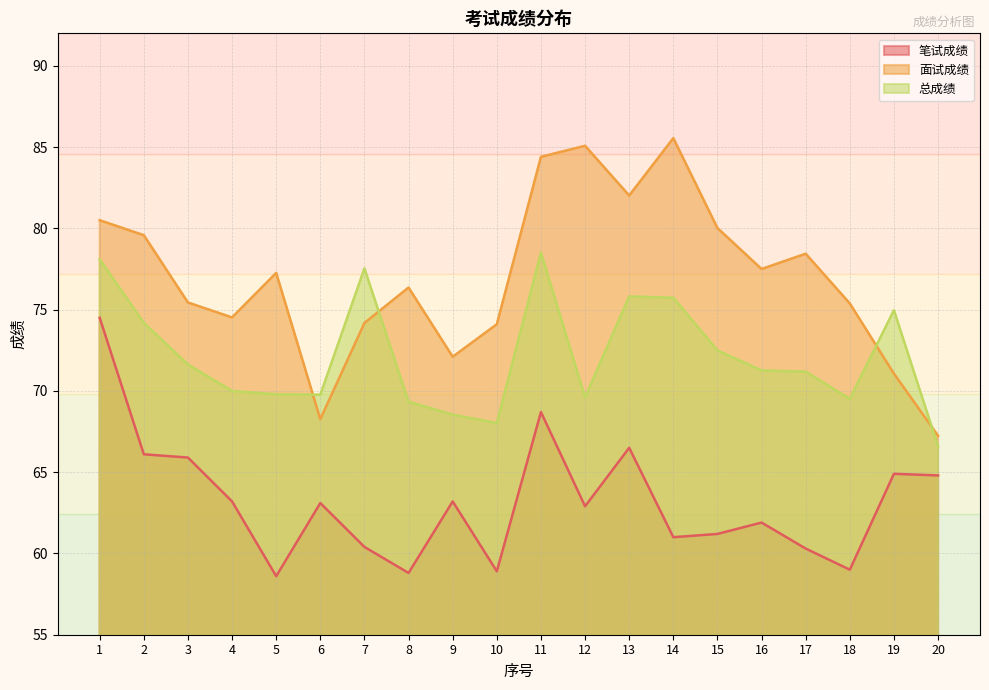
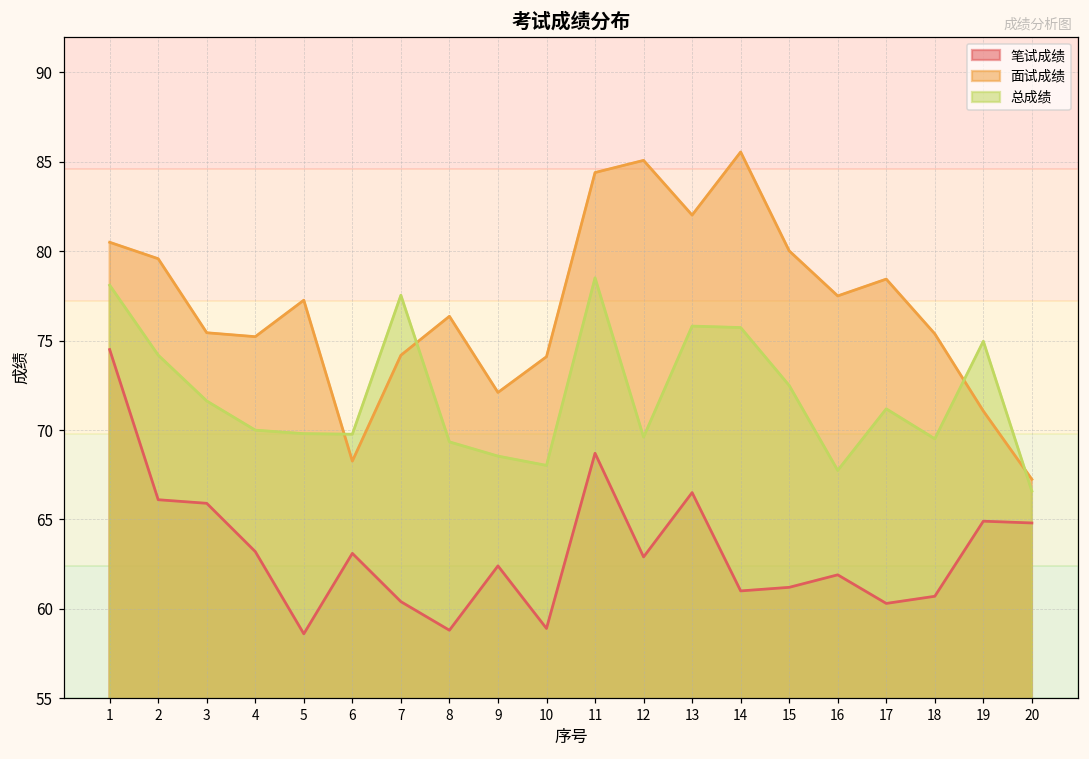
  {
    "笔试成绩": {
      "1": 74.5,
      "2": 66.1,
      "3": 65.9,
      "4": 63.2,
      "5": 58.6,
      "6": 63.1,
      "7": 60.4,
      "8": 58.8,
-     "9": 63.2,
+     "9": 62.4,
      "10": 58.9,
      "11": 68.7,
      "12": 62.9,
      "13": 66.5,
      "14": 61.0,
      "15": 61.2,
      "16": 61.9,
      "17": 60.3,
-     "18": 59.0,
+     "18": 60.7,
      "19": 64.9,
      "20": 64.8
    },
    "面试成绩": {
      "1": 80.5,
      "2": 79.6,
      "3": 75.4,
-     "4": 74.5,
+     "4": 75.2,
      "5": 77.3,
      "6": 68.3,
      "7": 74.2,
      "8": 76.4,
      "9": 72.1,
      "10": 74.1,
      "11": 84.4,
      "12": 85.1,
      "13": 82.0,
      "14": 85.6,
      "15": 80.0,
      "16": 77.5,
      "17": 78.4,
      "18": 75.4,
      "19": 71.1,
      "20": 67.2
    },
    "总成绩": {
      "1": 78.1,
      "2": 74.2,
      "3": 71.6,
      "4": 70.0,
      "5": 69.8,
      "6": 69.8,
      "7": 77.5,
      "8": 69.3,
      "9": 68.5,
      "10": 68.0,
      "11": 78.5,
      "12": 69.6,
      "13": 75.8,
      "14": 75.7,
      "15": 72.5,
-     "16": 71.3,
+     "16": 67.7,
      "17": 71.2,
      "18": 69.5,
      "19": 75.0,
      "20": 66.6
    }
  }
